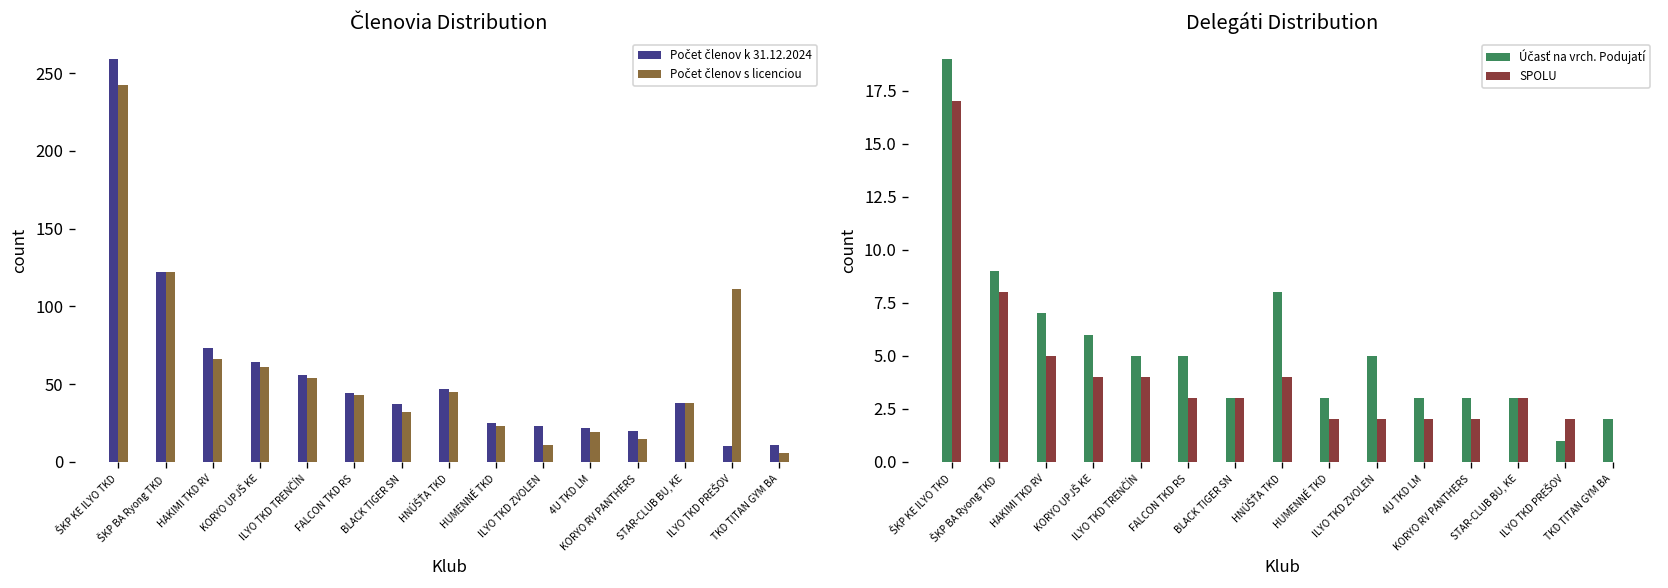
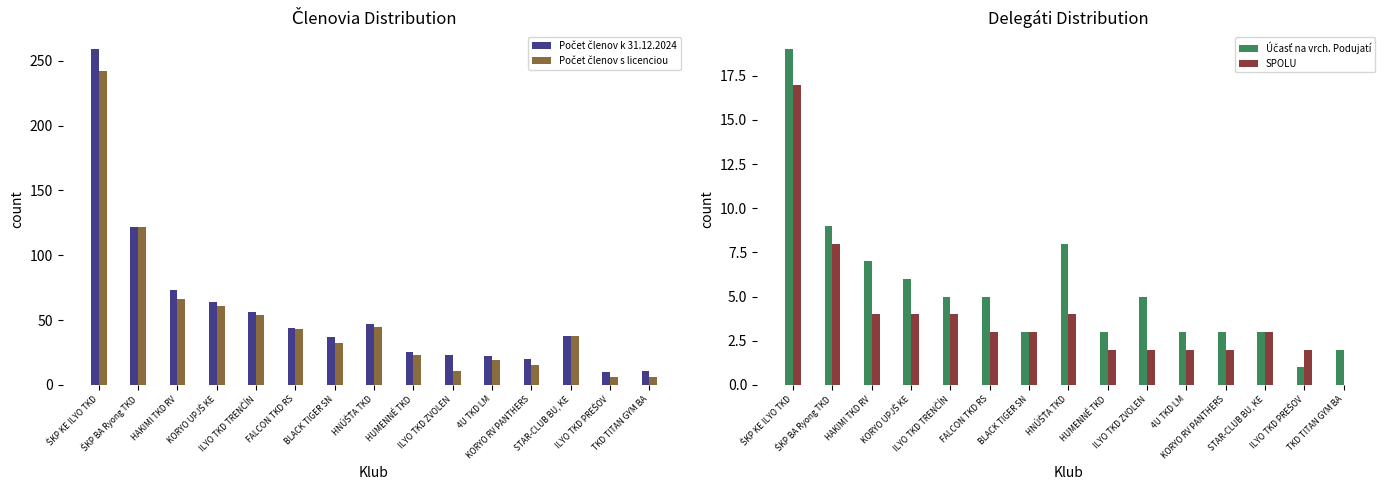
  {
    "Členovia Distribution": {
      "Počet členov k 31.12.2024": {
        "ŠKP KE ILYO TKD": 259,
        "ŠKP BA Ryong TKD": 122,
        "HAKIMI TKD RV": 73,
        "KORYO UPJŠ KE": 64,
        "ILYO TKD TRENČÍN": 56,
        "FALCON TKD RS": 44,
        "BLACK TIGER SN": 37,
        "HNÚŠŤA TKD": 47,
        "HUMENNÉ TKD": 25,
        "ILYO TKD ZVOLEN": 23,
        "4U TKD LM": 22,
        "KORYO RV PANTHERS": 20,
        "STAR-CLUB BU, KE": 38,
        "ILYO TKD PREŠOV": 10,
        "TKD TITAN GYM BA": 11
      },
      "Počet členov s licenciou": {
        "ŠKP KE ILYO TKD": 242,
        "ŠKP BA Ryong TKD": 122,
        "HAKIMI TKD RV": 66,
        "KORYO UPJŠ KE": 61,
        "ILYO TKD TRENČÍN": 54,
        "FALCON TKD RS": 43,
        "BLACK TIGER SN": 32,
        "HNÚŠŤA TKD": 45,
        "HUMENNÉ TKD": 23,
        "ILYO TKD ZVOLEN": 11,
        "4U TKD LM": 19,
        "KORYO RV PANTHERS": 15,
        "STAR-CLUB BU, KE": 38,
-       "ILYO TKD PREŠOV": 111,
+       "ILYO TKD PREŠOV": 6,
        "TKD TITAN GYM BA": 6
      }
    },
    "Delegáti Distribution": {
      "Účasť na vrch. Podujatí": {
        "ŠKP KE ILYO TKD": 19,
        "ŠKP BA Ryong TKD": 9,
        "HAKIMI TKD RV": 7,
        "KORYO UPJŠ KE": 6,
        "ILYO TKD TRENČÍN": 5,
        "FALCON TKD RS": 5,
        "BLACK TIGER SN": 3,
        "HNÚŠŤA TKD": 8,
        "HUMENNÉ TKD": 3,
        "ILYO TKD ZVOLEN": 5,
        "4U TKD LM": 3,
        "KORYO RV PANTHERS": 3,
        "STAR-CLUB BU, KE": 3,
        "ILYO TKD PREŠOV": 1,
        "TKD TITAN GYM BA": 2
      },
      "SPOLU": {
        "ŠKP KE ILYO TKD": 17,
        "ŠKP BA Ryong TKD": 8,
-       "HAKIMI TKD RV": 5,
+       "HAKIMI TKD RV": 4,
        "KORYO UPJŠ KE": 4,
        "ILYO TKD TRENČÍN": 4,
        "FALCON TKD RS": 3,
        "BLACK TIGER SN": 3,
        "HNÚŠŤA TKD": 4,
        "HUMENNÉ TKD": 2,
        "ILYO TKD ZVOLEN": 2,
        "4U TKD LM": 2,
        "KORYO RV PANTHERS": 2,
        "STAR-CLUB BU, KE": 3,
        "ILYO TKD PREŠOV": 2,
        "TKD TITAN GYM BA": 0
      }
    }
  }
